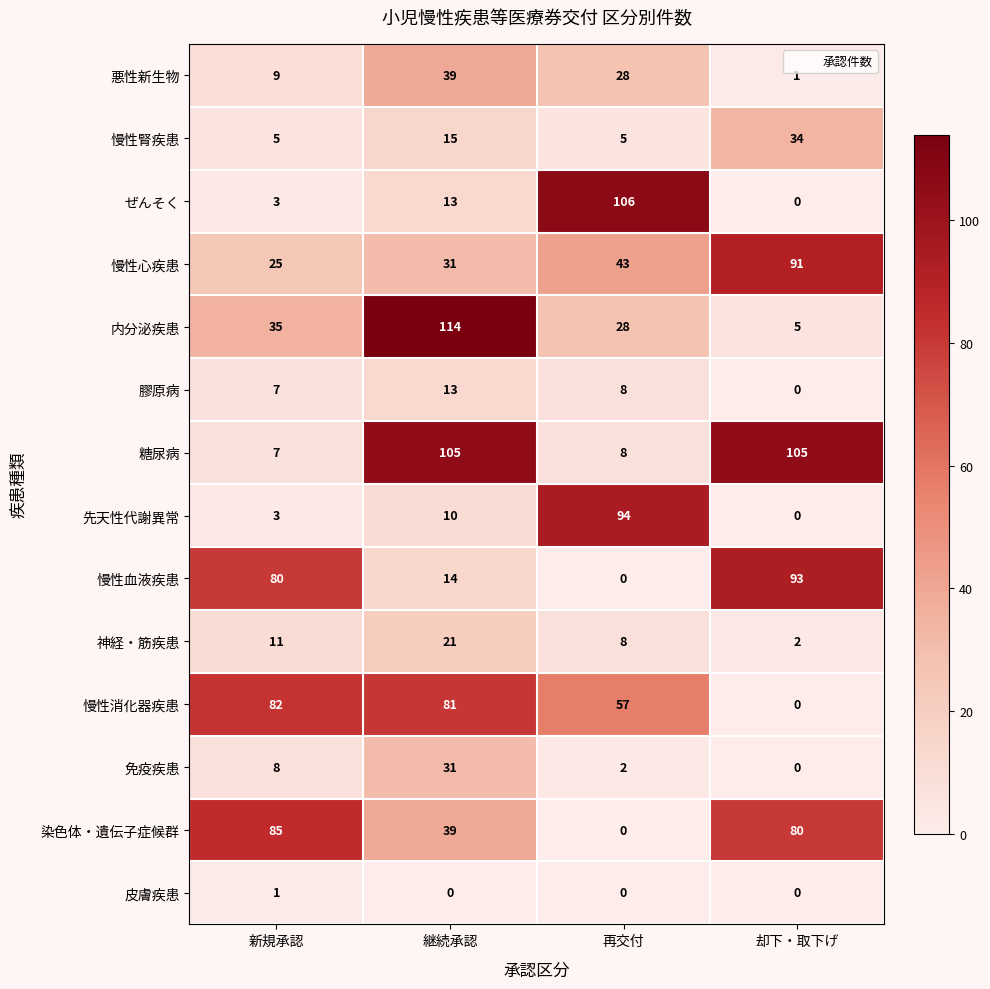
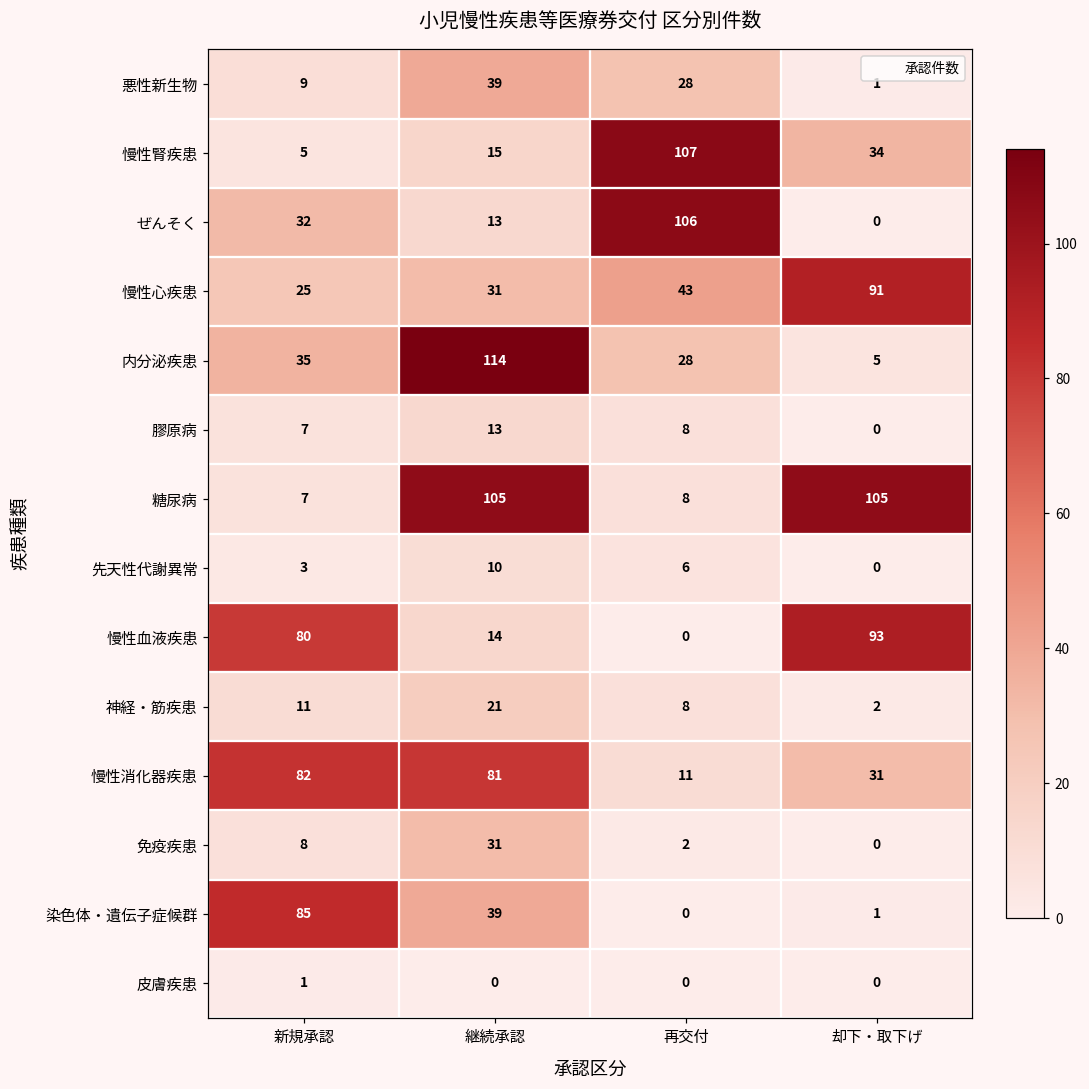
  {
    "悪性新生物": {
      "新規承認": 9,
      "継続承認": 39,
      "再交付": 28
    },
    "慢性腎疾患": {
      "新規承認": 5,
      "継続承認": 15,
-     "再交付": 5,
+     "再交付": 107,
      "却下・取下げ": 34
    },
    "ぜんそく": {
-     "新規承認": 3,
+     "新規承認": 32,
      "継続承認": 13,
      "再交付": 106,
      "却下・取下げ": 0
    },
    "慢性心疾患": {
      "新規承認": 25,
      "継続承認": 31,
      "再交付": 43,
      "却下・取下げ": 91
    },
    "内分泌疾患": {
      "新規承認": 35,
      "継続承認": 114,
      "再交付": 28,
      "却下・取下げ": 5
    },
    "膠原病": {
      "新規承認": 7,
      "継続承認": 13,
      "再交付": 8,
      "却下・取下げ": 0
    },
    "糖尿病": {
      "新規承認": 7,
      "継続承認": 105,
      "再交付": 8,
      "却下・取下げ": 105
    },
    "先天性代謝異常": {
      "新規承認": 3,
      "継続承認": 10,
-     "再交付": 94,
+     "再交付": 6,
      "却下・取下げ": 0
    },
    "慢性血液疾患": {
      "新規承認": 80,
      "継続承認": 14,
      "再交付": 0,
      "却下・取下げ": 93
    },
    "神経・筋疾患": {
      "新規承認": 11,
      "継続承認": 21,
      "再交付": 8,
      "却下・取下げ": 2
    },
    "慢性消化器疾患": {
      "新規承認": 82,
      "継続承認": 81,
-     "再交付": 57,
-     "却下・取下げ": 0
+     "再交付": 11,
+     "却下・取下げ": 31
    },
    "免疫疾患": {
      "新規承認": 8,
      "継続承認": 31,
      "再交付": 2,
      "却下・取下げ": 0
    },
    "染色体・遺伝子症候群": {
      "新規承認": 85,
      "継続承認": 39,
      "再交付": 0,
-     "却下・取下げ": 80
+     "却下・取下げ": 1
    },
    "皮膚疾患": {
      "新規承認": 1,
      "継続承認": 0,
      "再交付": 0,
      "却下・取下げ": 0
    }
  }
